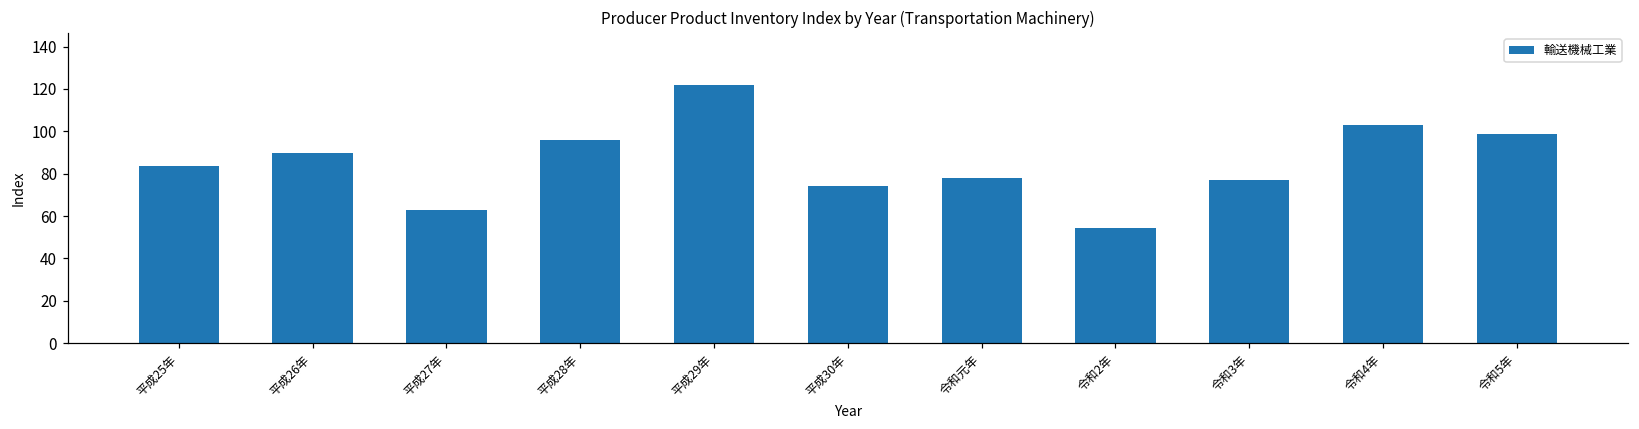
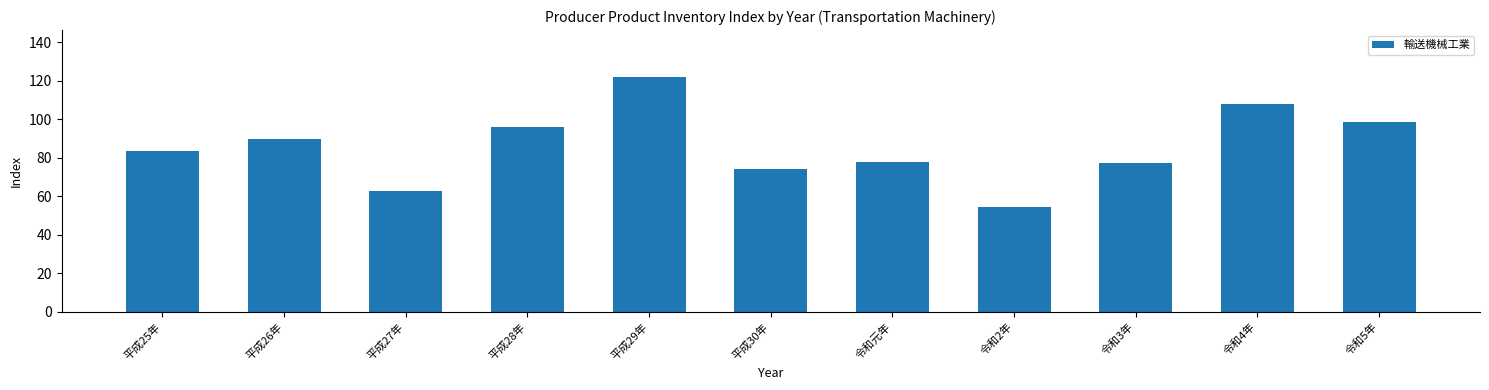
  {
    "平成25年": 84,
    "平成26年": 90,
    "平成27年": 63,
    "平成28年": 96,
    "平成29年": 122,
    "平成30年": 74,
    "令和元年": 78,
    "令和2年": 54,
    "令和3年": 77,
-   "令和4年": 103,
+   "令和4年": 108,
    "令和5年": 99
  }
